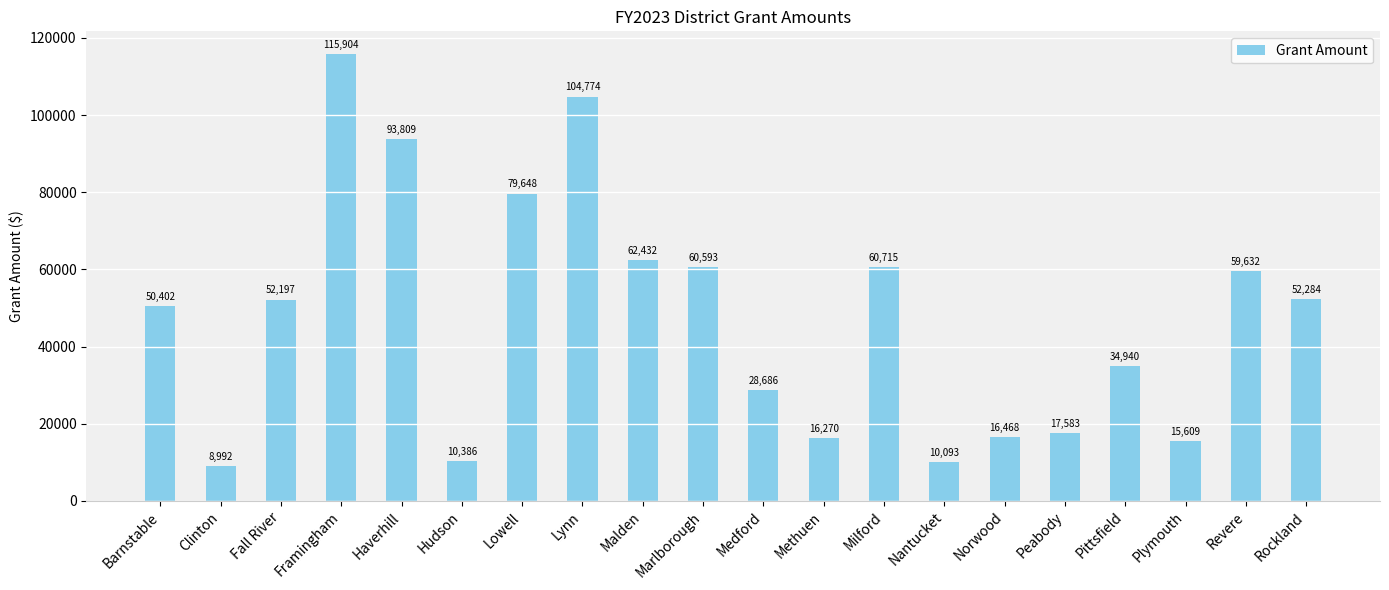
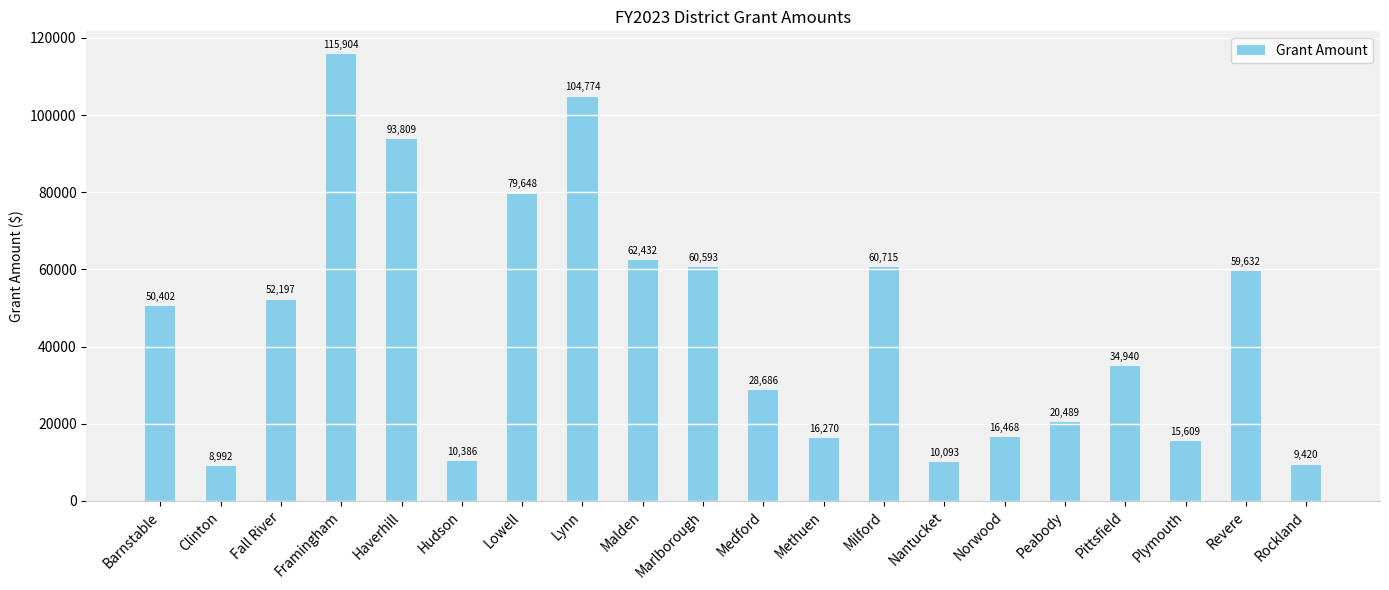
  {
    "Barnstable": "50,402",
    "Clinton": "8,992",
    "Fall River": "52,197",
    "Framingham": "115,904",
    "Haverhill": "93,809",
    "Hudson": "10,386",
    "Lowell": "79,648",
    "Lynn": "104,774",
    "Malden": "62,432",
    "Marlborough": "60,593",
    "Medford": "28,686",
    "Methuen": "16,270",
    "Milford": "60,715",
    "Nantucket": "10,093",
    "Norwood": "16,468",
-   "Peabody": "17,583",
+   "Peabody": "20,489",
    "Pittsfield": "34,940",
    "Plymouth": "15,609",
    "Revere": "59,632",
-   "Rockland": "52,284"
+   "Rockland": "9,420"
  }
